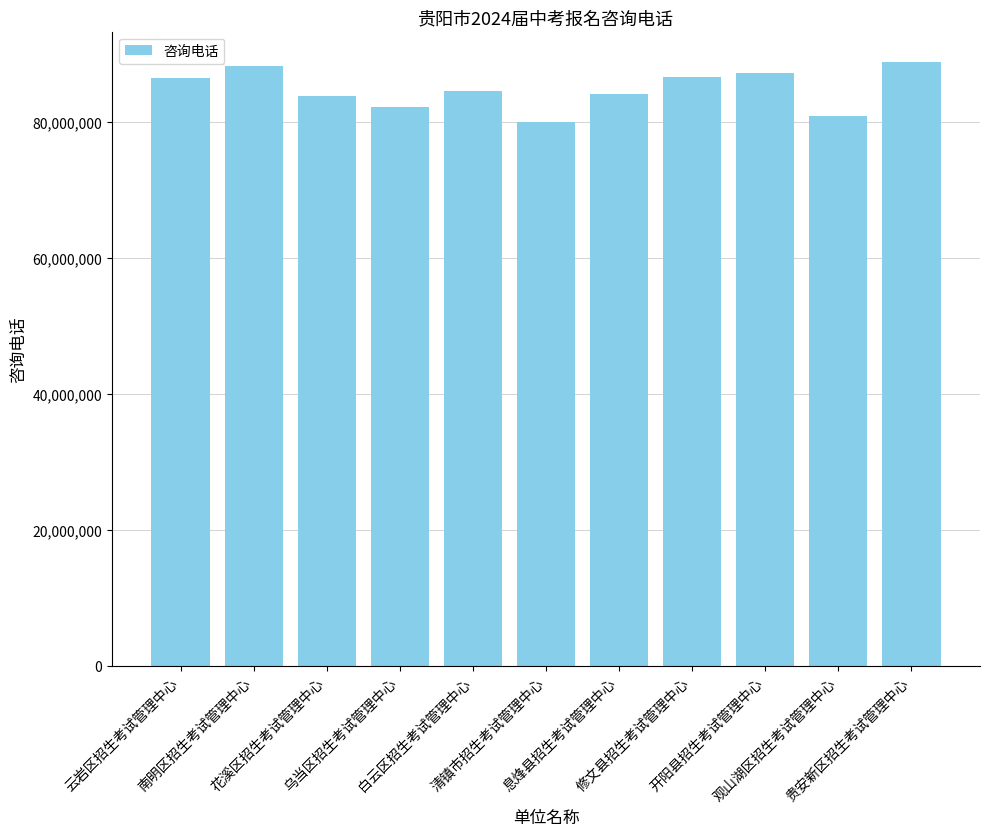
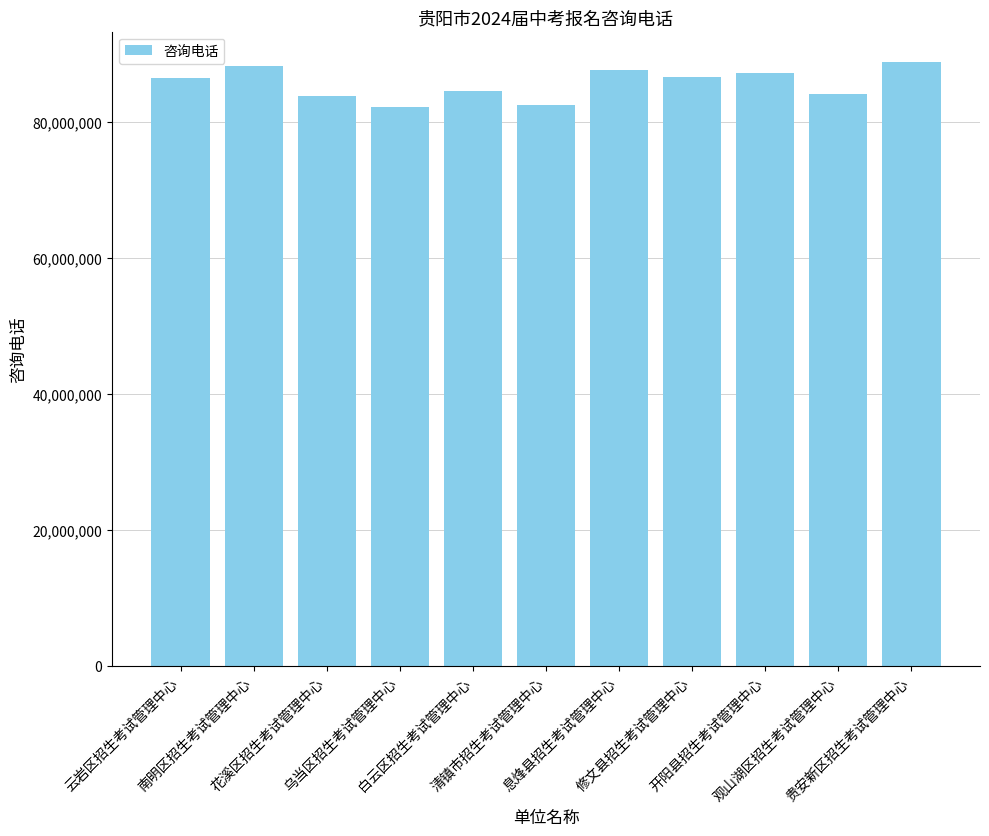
  {
    "云岩区招生考试管理中心": "87,000,000",
    "南明区招生考试管理中心": "88,000,000",
    "花溪区招生考试管理中心": "84,000,000",
    "乌当区招生考试管理中心": "82,000,000",
    "白云区招生考试管理中心": "85,000,000",
-   "清镇市招生考试管理中心": "80,000,000",
-   "息烽县招生考试管理中心": "84,000,000",
+   "清镇市招生考试管理中心": "83,000,000",
+   "息烽县招生考试管理中心": "88,000,000",
    "修文县招生考试管理中心": "87,000,000",
    "开阳县招生考试管理中心": "87,000,000",
-   "观山湖区招生考试管理中心": "81,000,000",
+   "观山湖区招生考试管理中心": "84,000,000",
    "贵安新区招生考试管理中心": "89,000,000"
  }
